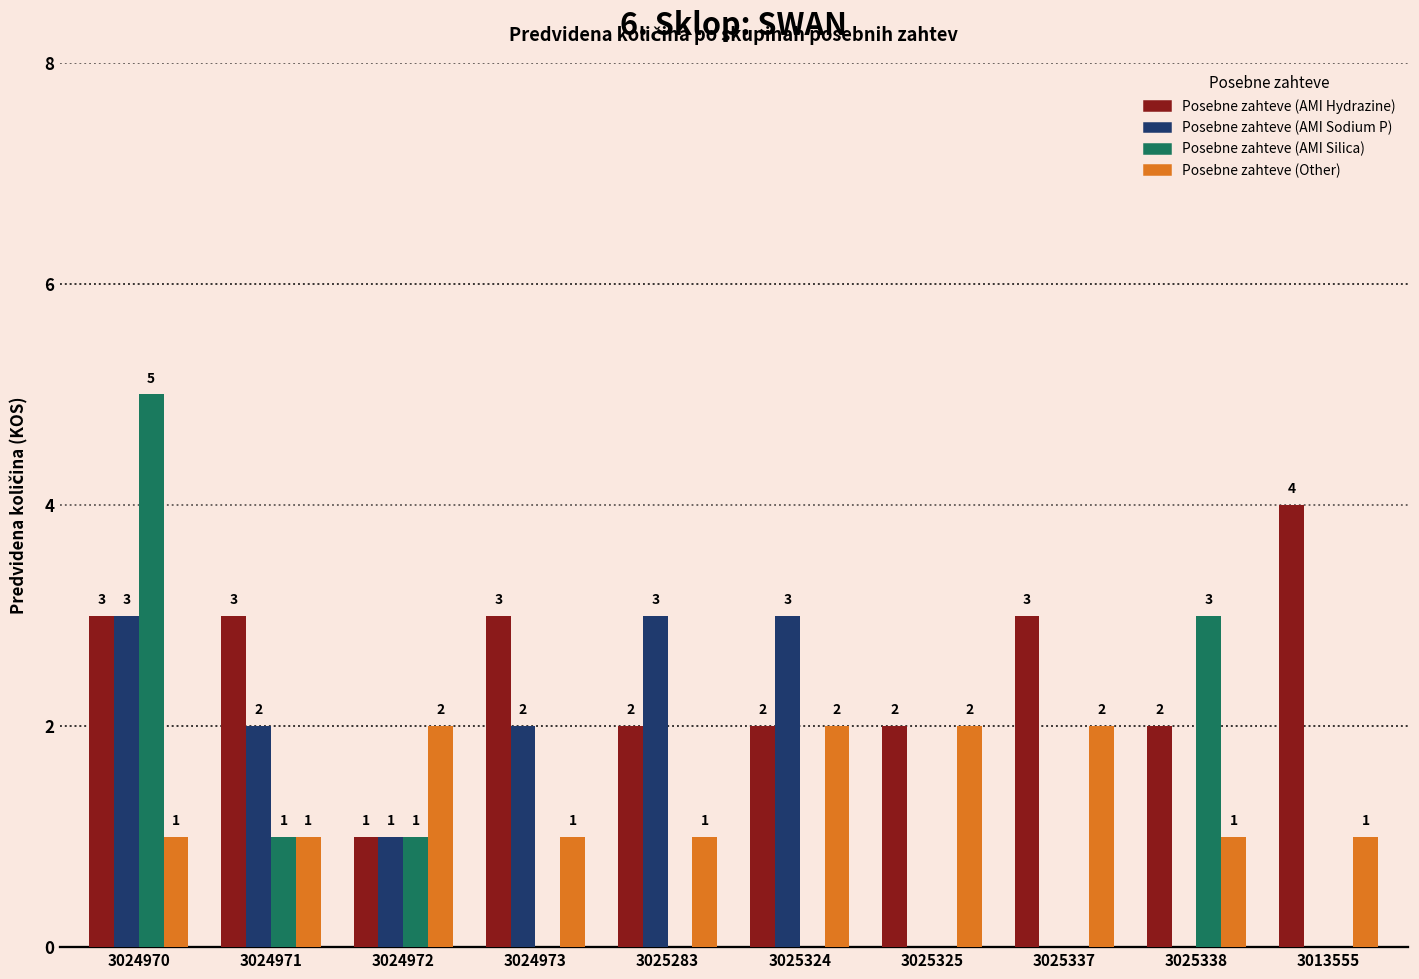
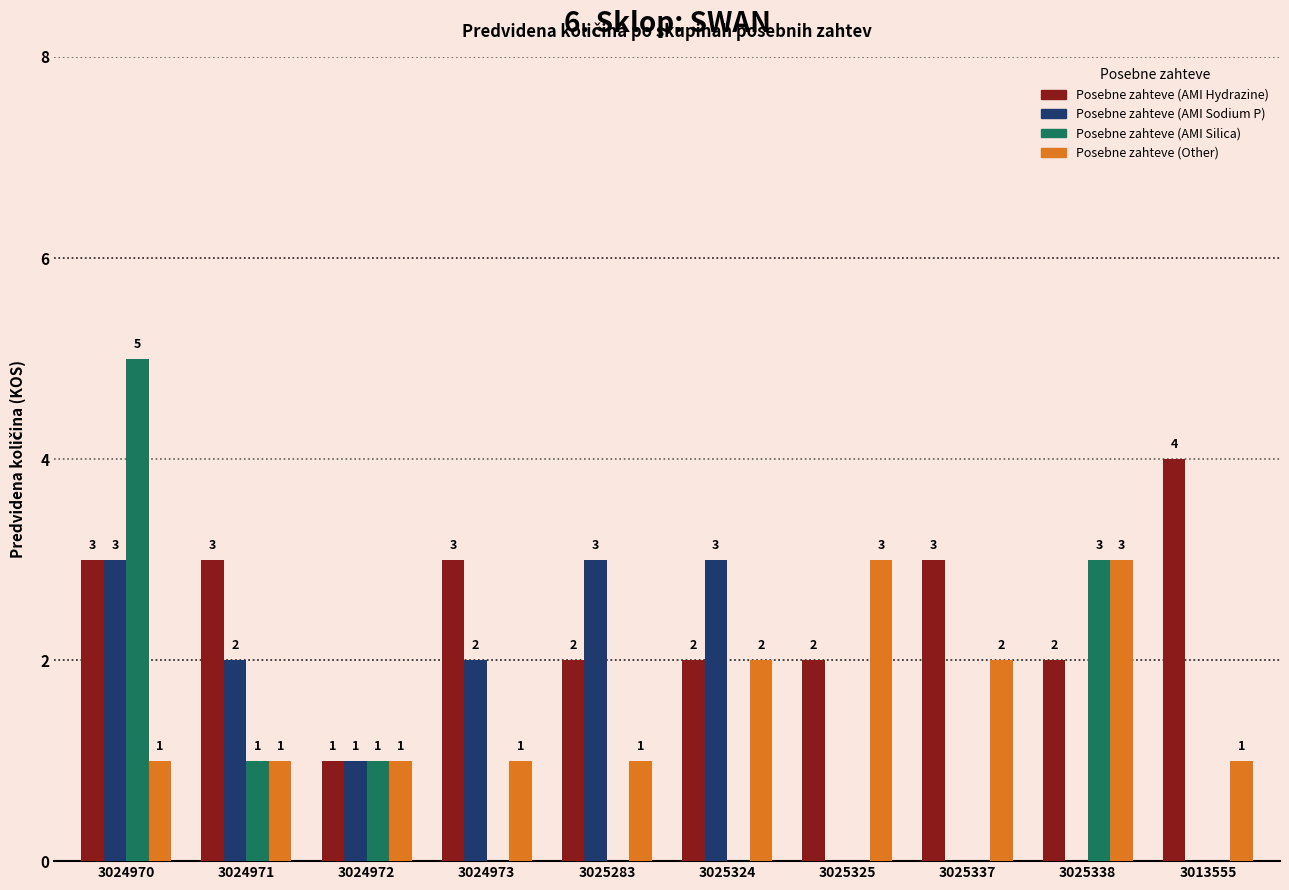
  {
    "Posebne zahteve (AMI Hydrazine)": {
      "3024970": 3,
      "3024971": 3,
      "3024972": 1,
      "3024973": 3,
      "3025283": 2,
      "3025324": 2,
      "3025325": 2,
      "3025337": 3,
      "3025338": 2,
      "3013555": 4
    },
    "Posebne zahteve (AMI Sodium P)": {
      "3024970": 3,
      "3024971": 2,
      "3024972": 1,
      "3024973": 2,
      "3025283": 3,
      "3025324": 3
    },
    "Posebne zahteve (AMI Silica)": {
      "3024970": 5,
      "3024971": 1,
      "3024972": 1,
      "3025338": 3
    },
    "Posebne zahteve (Other)": {
      "3024970": 1,
      "3024971": 1,
-     "3024972": 2,
+     "3024972": 1,
      "3024973": 1,
      "3025283": 1,
      "3025324": 2,
-     "3025325": 2,
+     "3025325": 3,
      "3025337": 2,
-     "3025338": 1,
+     "3025338": 3,
      "3013555": 1
    }
  }
